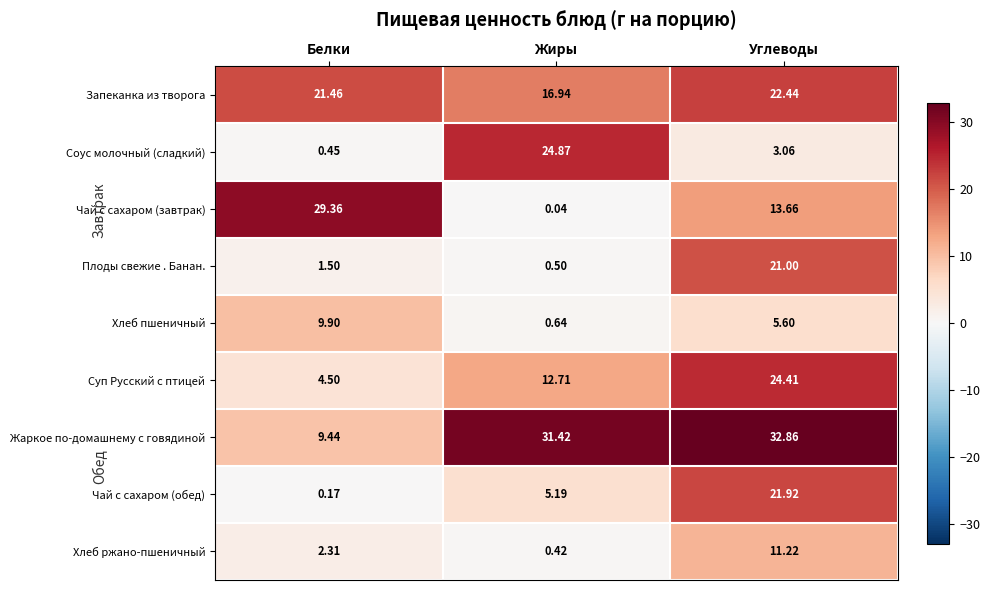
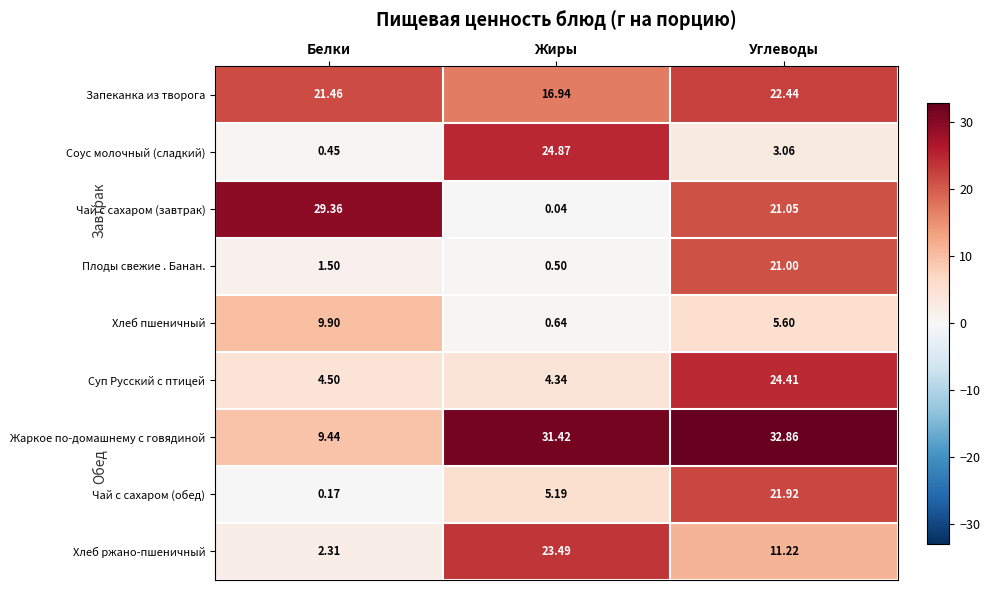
  {
    "Запеканка из творога": {
      "Белки": 21.46,
      "Жиры": 16.94,
      "Углеводы": 22.44
    },
    "Соус молочный (сладкий)": {
      "Белки": 0.45,
      "Жиры": 24.87,
      "Углеводы": 3.06
    },
    "Чай с сахаром (завтрак)": {
      "Белки": 29.36,
      "Жиры": 0.04,
-     "Углеводы": 13.66
+     "Углеводы": 21.05
    },
    "Плоды свежие . Банан.": {
      "Белки": 1.50,
      "Жиры": 0.50,
      "Углеводы": 21.00
    },
    "Хлеб пшеничный": {
      "Белки": 9.90,
      "Жиры": 0.64,
      "Углеводы": 5.60
    },
    "Суп Русский с птицей": {
      "Белки": 4.50,
-     "Жиры": 12.71,
+     "Жиры": 4.34,
      "Углеводы": 24.41
    },
    "Жаркое по-домашнему с говядиной": {
      "Белки": 9.44,
      "Жиры": 31.42,
      "Углеводы": 32.86
    },
    "Чай с сахаром (обед)": {
      "Белки": 0.17,
      "Жиры": 5.19,
      "Углеводы": 21.92
    },
    "Хлеб ржано-пшеничный": {
      "Белки": 2.31,
-     "Жиры": 0.42,
+     "Жиры": 23.49,
      "Углеводы": 11.22
    }
  }
